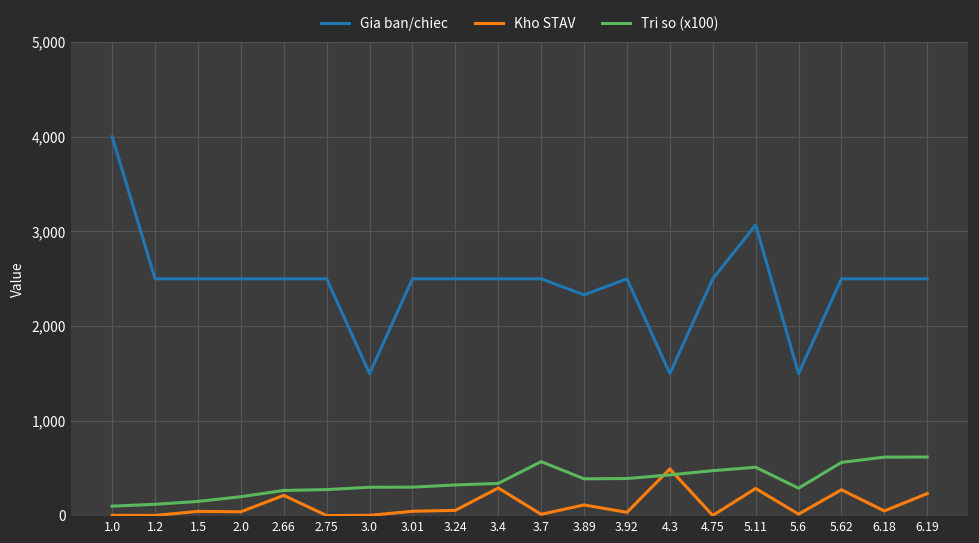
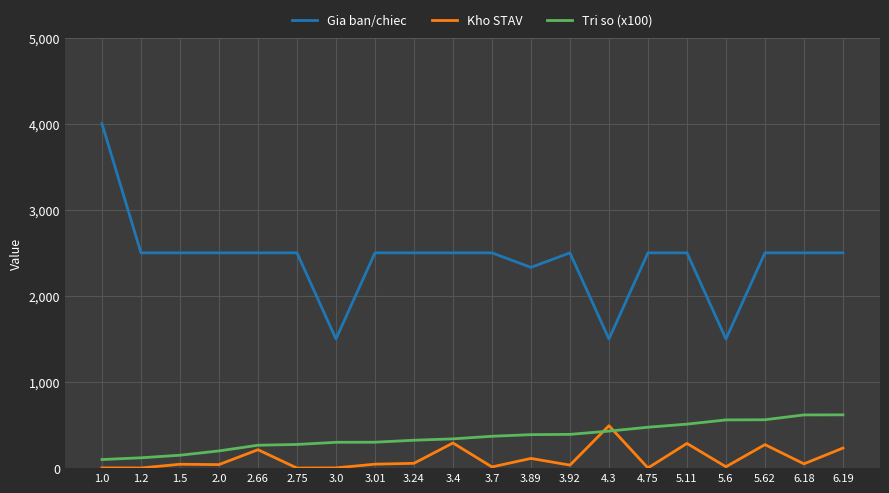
  {
    "Gia ban/chiec": {
      "1.0": "4,000",
      "1.2": "2,500",
      "1.5": "2,500",
      "2.0": "2,500",
      "2.66": "2,500",
      "2.75": "2,500",
      "3.0": "1,500",
      "3.01": "2,500",
      "3.24": "2,500",
      "3.4": "2,500",
      "3.7": "2,500",
      "3.89": "2,300",
      "3.92": "2,500",
      "4.3": "1,500",
      "4.75": "2,500",
-     "5.11": "3,100",
+     "5.11": "2,500",
      "5.6": "1,500",
      "5.62": "2,500",
      "6.18": "2,500",
      "6.19": "2,500"
    },
    "Kho STAV": {
      "1.0": "0",
      "1.2": "0",
      "1.5": "0",
      "2.0": "0",
      "2.66": "200",
      "2.75": "0",
      "3.0": "0",
      "3.01": "0",
      "3.24": "100",
      "3.4": "300",
      "3.7": "0",
      "3.89": "100",
      "3.92": "0",
      "4.3": "500",
      "4.75": "0",
      "5.11": "300",
      "5.6": "0",
      "5.62": "300",
      "6.18": "100",
      "6.19": "200"
    },
    "Tri so (x100)": {
      "1.0": "100",
      "1.2": "100",
      "1.5": "200",
      "2.0": "200",
      "2.66": "300",
      "2.75": "300",
      "3.0": "300",
      "3.01": "300",
      "3.24": "300",
      "3.4": "300",
-     "3.7": "600",
+     "3.7": "400",
      "3.89": "400",
      "3.92": "400",
      "4.3": "400",
      "4.75": "500",
      "5.11": "500",
-     "5.6": "300",
+     "5.6": "600",
      "5.62": "600",
      "6.18": "600",
      "6.19": "600"
    }
  }
